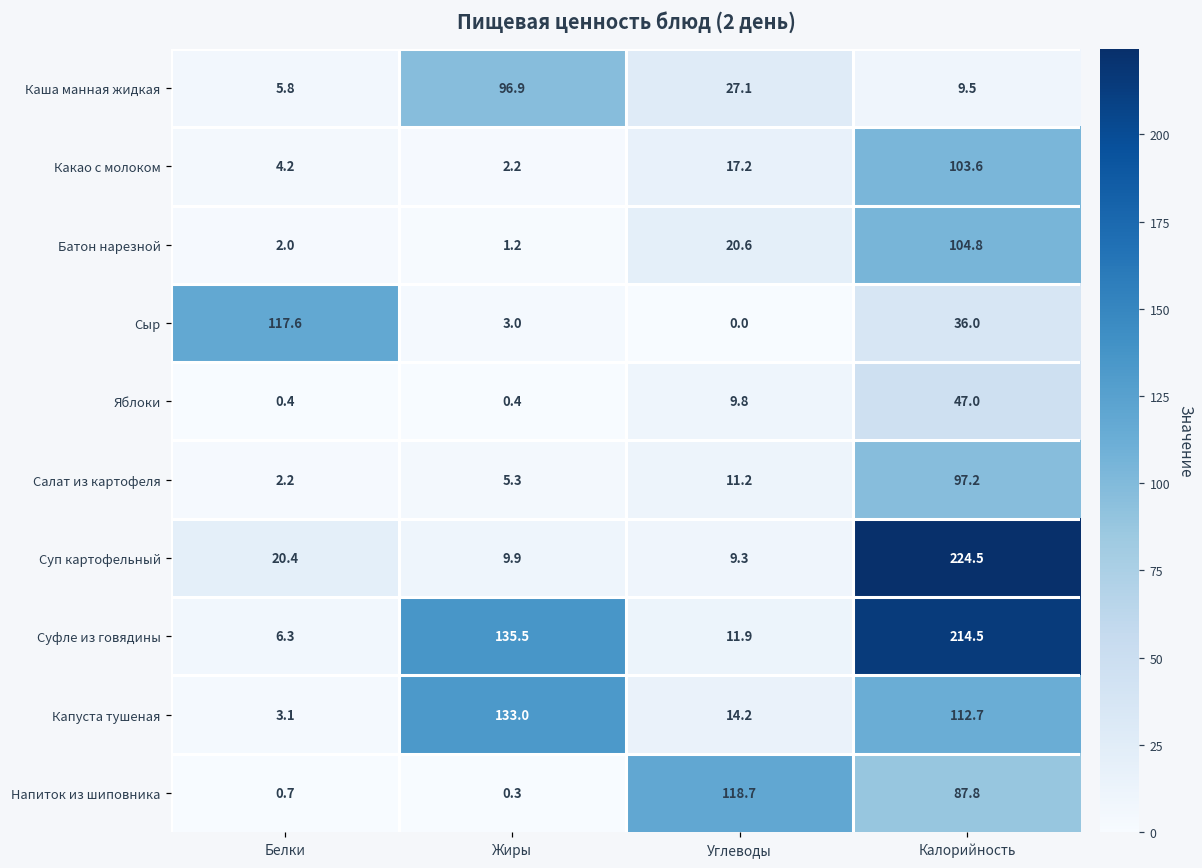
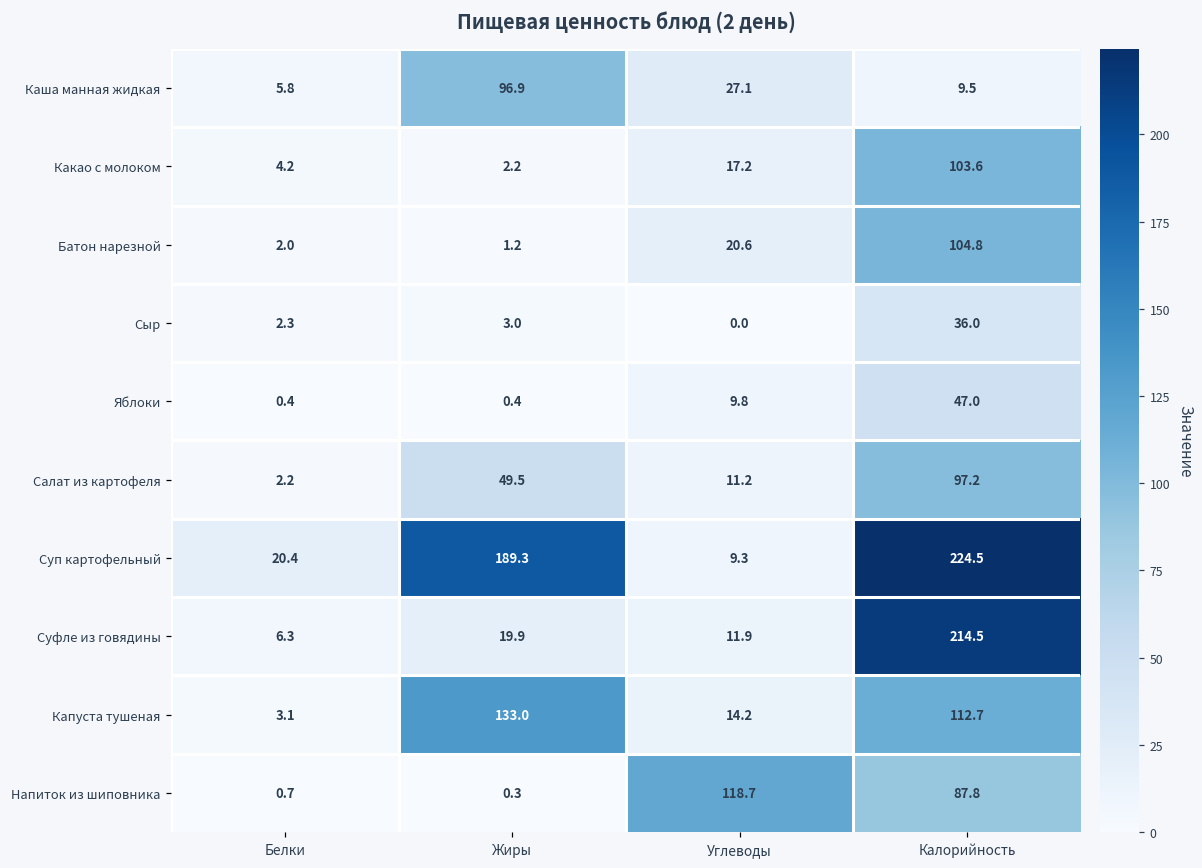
  {
    "Каша манная жидкая": {
      "Белки": 5.8,
      "Жиры": 96.9,
      "Углеводы": 27.1,
      "Калорийность": 9.5
    },
    "Какао с молоком": {
      "Белки": 4.2,
      "Жиры": 2.2,
      "Углеводы": 17.2,
      "Калорийность": 103.6
    },
    "Батон нарезной": {
      "Белки": 2.0,
      "Жиры": 1.2,
      "Углеводы": 20.6,
      "Калорийность": 104.8
    },
    "Сыр": {
-     "Белки": 117.6,
+     "Белки": 2.3,
      "Жиры": 3.0,
      "Углеводы": 0.0,
      "Калорийность": 36.0
    },
    "Яблоки": {
      "Белки": 0.4,
      "Жиры": 0.4,
      "Углеводы": 9.8,
      "Калорийность": 47.0
    },
    "Салат из картофеля": {
      "Белки": 2.2,
-     "Жиры": 5.3,
+     "Жиры": 49.5,
      "Углеводы": 11.2,
      "Калорийность": 97.2
    },
    "Суп картофельный": {
      "Белки": 20.4,
-     "Жиры": 9.9,
+     "Жиры": 189.3,
      "Углеводы": 9.3,
      "Калорийность": 224.5
    },
    "Суфле из говядины": {
      "Белки": 6.3,
-     "Жиры": 135.5,
+     "Жиры": 19.9,
      "Углеводы": 11.9,
      "Калорийность": 214.5
    },
    "Капуста тушеная": {
      "Белки": 3.1,
      "Жиры": 133.0,
      "Углеводы": 14.2,
      "Калорийность": 112.7
    },
    "Напиток из шиповника": {
      "Белки": 0.7,
      "Жиры": 0.3,
      "Углеводы": 118.7,
      "Калорийность": 87.8
    }
  }
